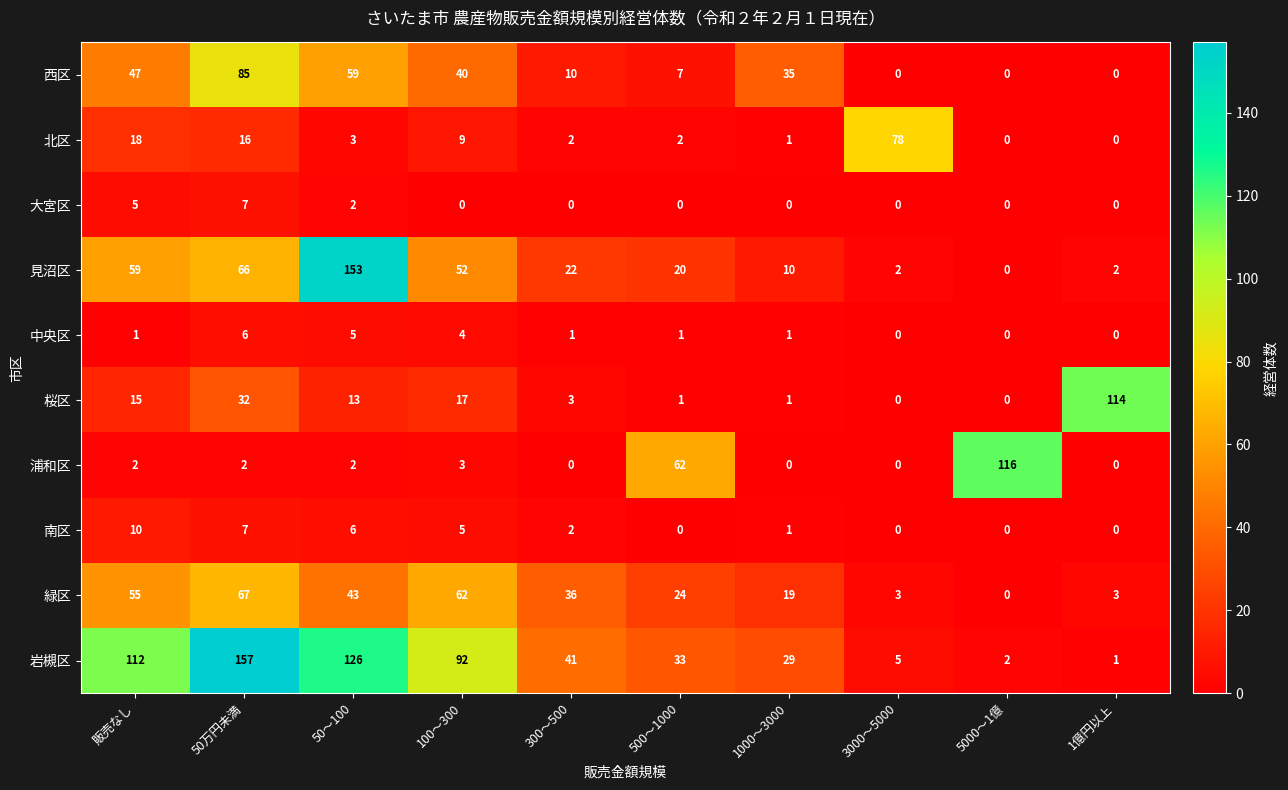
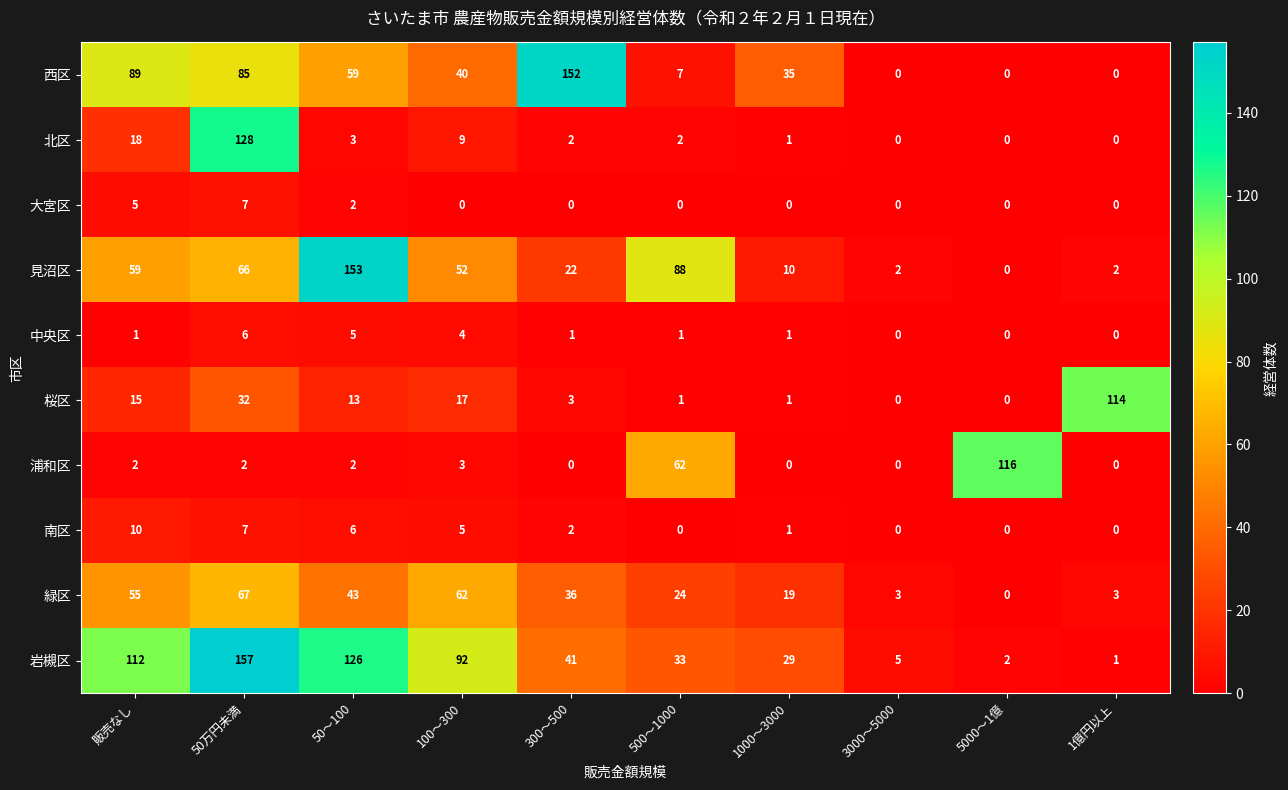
  {
    "西区": {
-     "販売なし": 47,
+     "販売なし": 89,
      "50万円未満": 85,
      "50～100": 59,
      "100～300": 40,
-     "300～500": 10,
+     "300～500": 152,
      "500～1000": 7,
      "1000～3000": 35,
      "3000～5000": 0,
      "5000～1億": 0,
      "1億円以上": 0
    },
    "北区": {
      "販売なし": 18,
-     "50万円未満": 16,
+     "50万円未満": 128,
      "50～100": 3,
      "100～300": 9,
      "300～500": 2,
      "500～1000": 2,
      "1000～3000": 1,
-     "3000～5000": 78,
+     "3000～5000": 0,
      "5000～1億": 0,
      "1億円以上": 0
    },
    "大宮区": {
      "販売なし": 5,
      "50万円未満": 7,
      "50～100": 2,
      "100～300": 0,
      "300～500": 0,
      "500～1000": 0,
      "1000～3000": 0,
      "3000～5000": 0,
      "5000～1億": 0,
      "1億円以上": 0
    },
    "見沼区": {
      "販売なし": 59,
      "50万円未満": 66,
      "50～100": 153,
      "100～300": 52,
      "300～500": 22,
-     "500～1000": 20,
+     "500～1000": 88,
      "1000～3000": 10,
      "3000～5000": 2,
      "5000～1億": 0,
      "1億円以上": 2
    },
    "中央区": {
      "販売なし": 1,
      "50万円未満": 6,
      "50～100": 5,
      "100～300": 4,
      "300～500": 1,
      "500～1000": 1,
      "1000～3000": 1,
      "3000～5000": 0,
      "5000～1億": 0,
      "1億円以上": 0
    },
    "桜区": {
      "販売なし": 15,
      "50万円未満": 32,
      "50～100": 13,
      "100～300": 17,
      "300～500": 3,
      "500～1000": 1,
      "1000～3000": 1,
      "3000～5000": 0,
      "5000～1億": 0,
      "1億円以上": 114
    },
    "浦和区": {
      "販売なし": 2,
      "50万円未満": 2,
      "50～100": 2,
      "100～300": 3,
      "300～500": 0,
      "500～1000": 62,
      "1000～3000": 0,
      "3000～5000": 0,
      "5000～1億": 116,
      "1億円以上": 0
    },
    "南区": {
      "販売なし": 10,
      "50万円未満": 7,
      "50～100": 6,
      "100～300": 5,
      "300～500": 2,
      "500～1000": 0,
      "1000～3000": 1,
      "3000～5000": 0,
      "5000～1億": 0,
      "1億円以上": 0
    },
    "緑区": {
      "販売なし": 55,
      "50万円未満": 67,
      "50～100": 43,
      "100～300": 62,
      "300～500": 36,
      "500～1000": 24,
      "1000～3000": 19,
      "3000～5000": 3,
      "5000～1億": 0,
      "1億円以上": 3
    },
    "岩槻区": {
      "販売なし": 112,
      "50万円未満": 157,
      "50～100": 126,
      "100～300": 92,
      "300～500": 41,
      "500～1000": 33,
      "1000～3000": 29,
      "3000～5000": 5,
      "5000～1億": 2,
      "1億円以上": 1
    }
  }
